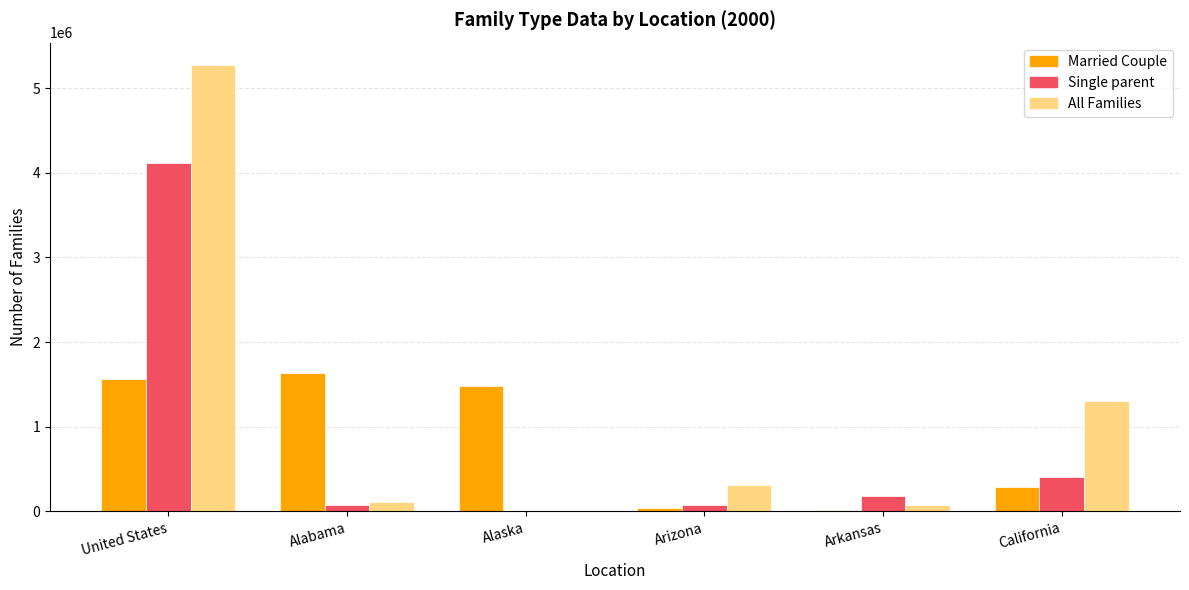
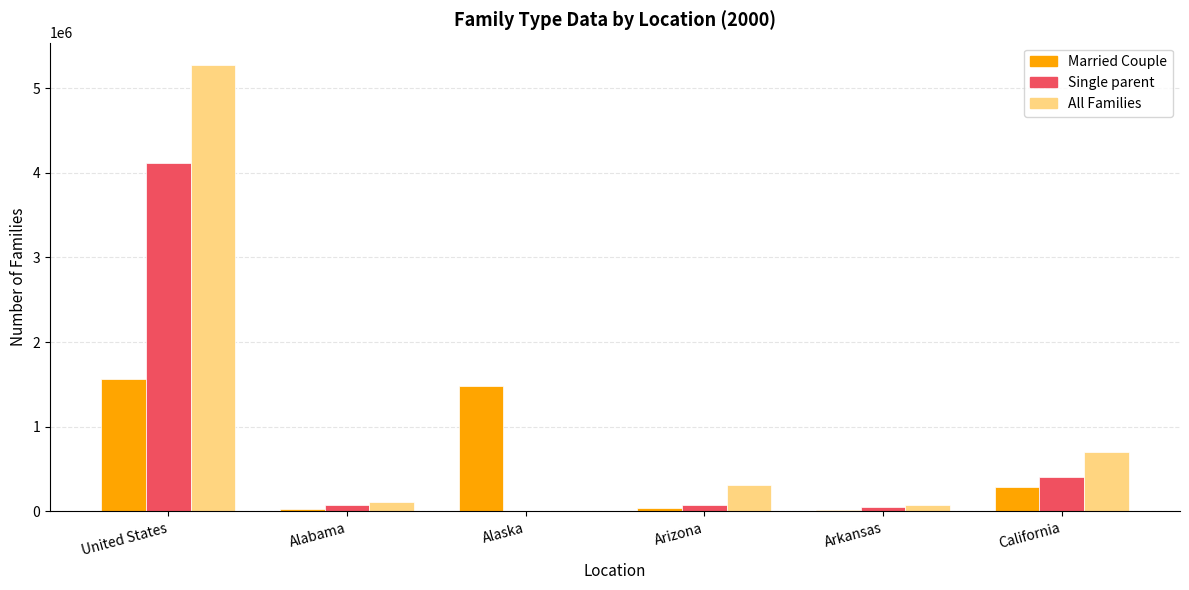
  {
    "Married Couple": {
      "United States": 1600000,
-     "Alabama": 1600000,
+     "Alabama": 0,
      "Alaska": 1500000,
      "Arizona": 0,
      "California": 300000
    },
    "Single parent": {
      "United States": 4100000,
      "Alabama": 100000,
      "Arizona": 100000,
-     "Arkansas": 200000,
+     "Arkansas": 100000,
      "California": 400000
    },
    "All Families": {
      "United States": 5300000,
      "Alabama": 100000,
      "Arizona": 300000,
      "Arkansas": 100000,
-     "California": 1300000
+     "California": 700000
    }
  }
